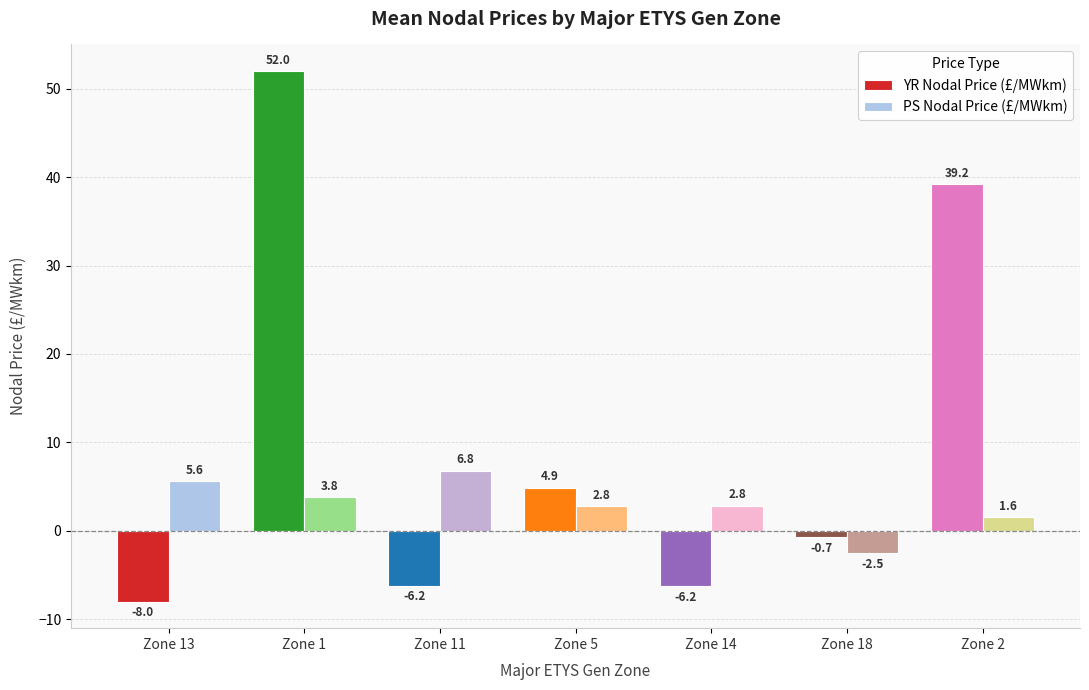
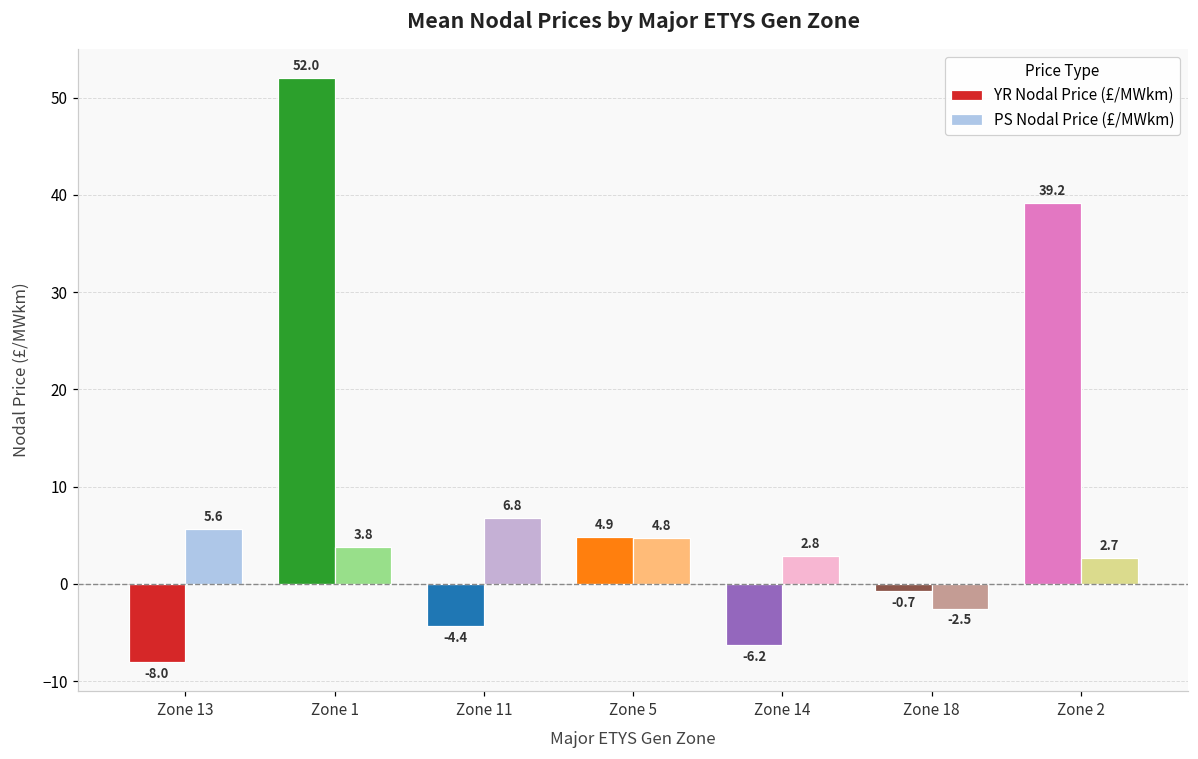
  {
    "YR Nodal Price (£/MWkm)": {
      "Zone 13": -8.0,
      "Zone 1": 52.0,
-     "Zone 11": -6.2,
+     "Zone 11": -4.4,
      "Zone 5": 4.9,
      "Zone 14": -6.2,
      "Zone 18": -0.7,
      "Zone 2": 39.2
    },
    "PS Nodal Price (£/MWkm)": {
      "Zone 13": 5.6,
      "Zone 1": 3.8,
      "Zone 11": 6.8,
-     "Zone 5": 2.8,
+     "Zone 5": 4.8,
      "Zone 14": 2.8,
      "Zone 18": -2.5,
-     "Zone 2": 1.6
+     "Zone 2": 2.7
    }
  }
